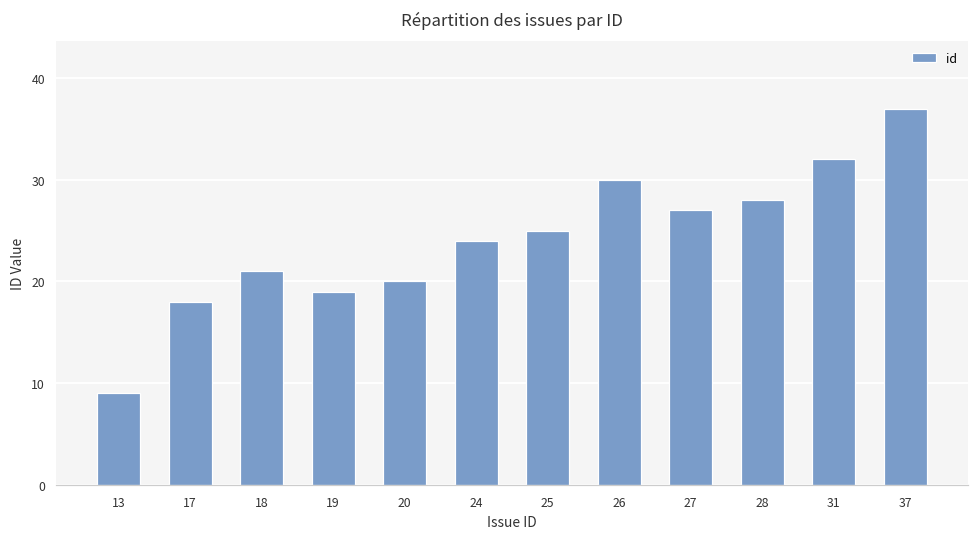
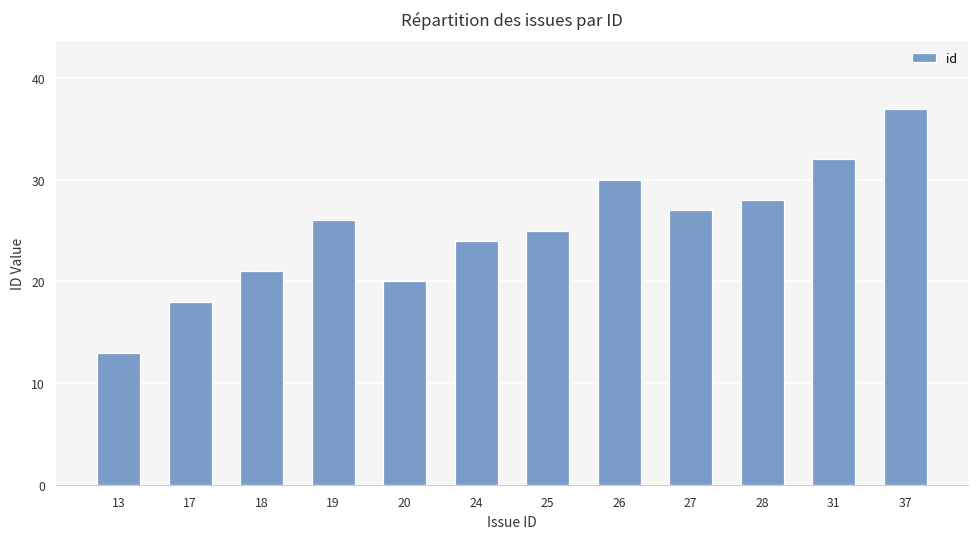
  {
-   "13": 9,
+   "13": 13,
    "17": 18,
    "18": 21,
-   "19": 19,
+   "19": 26,
    "20": 20,
    "24": 24,
    "25": 25,
    "26": 30,
    "27": 27,
    "28": 28,
    "31": 32,
    "37": 37
  }
